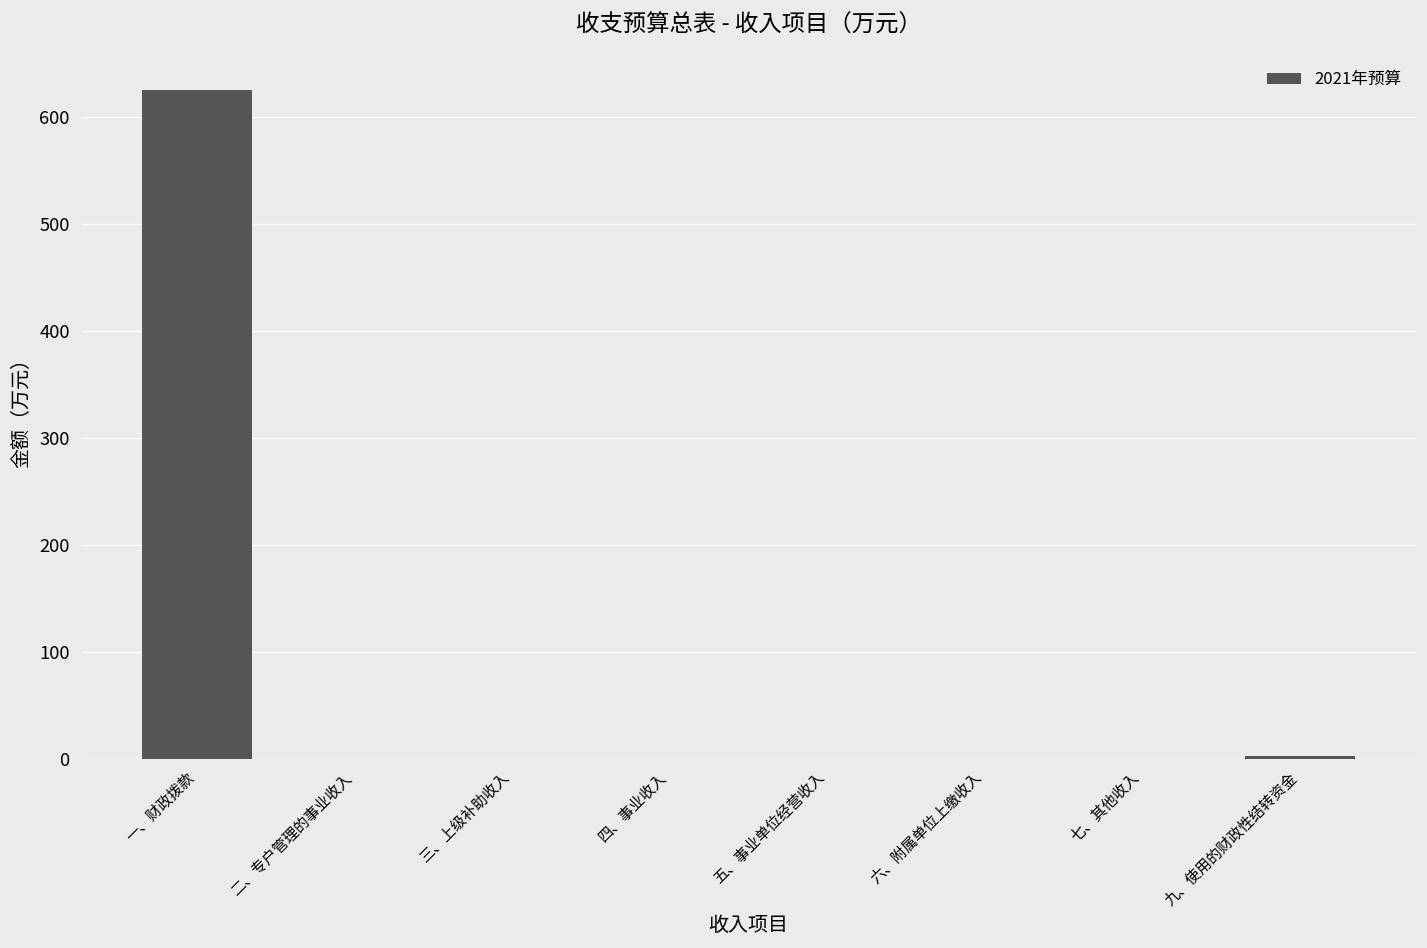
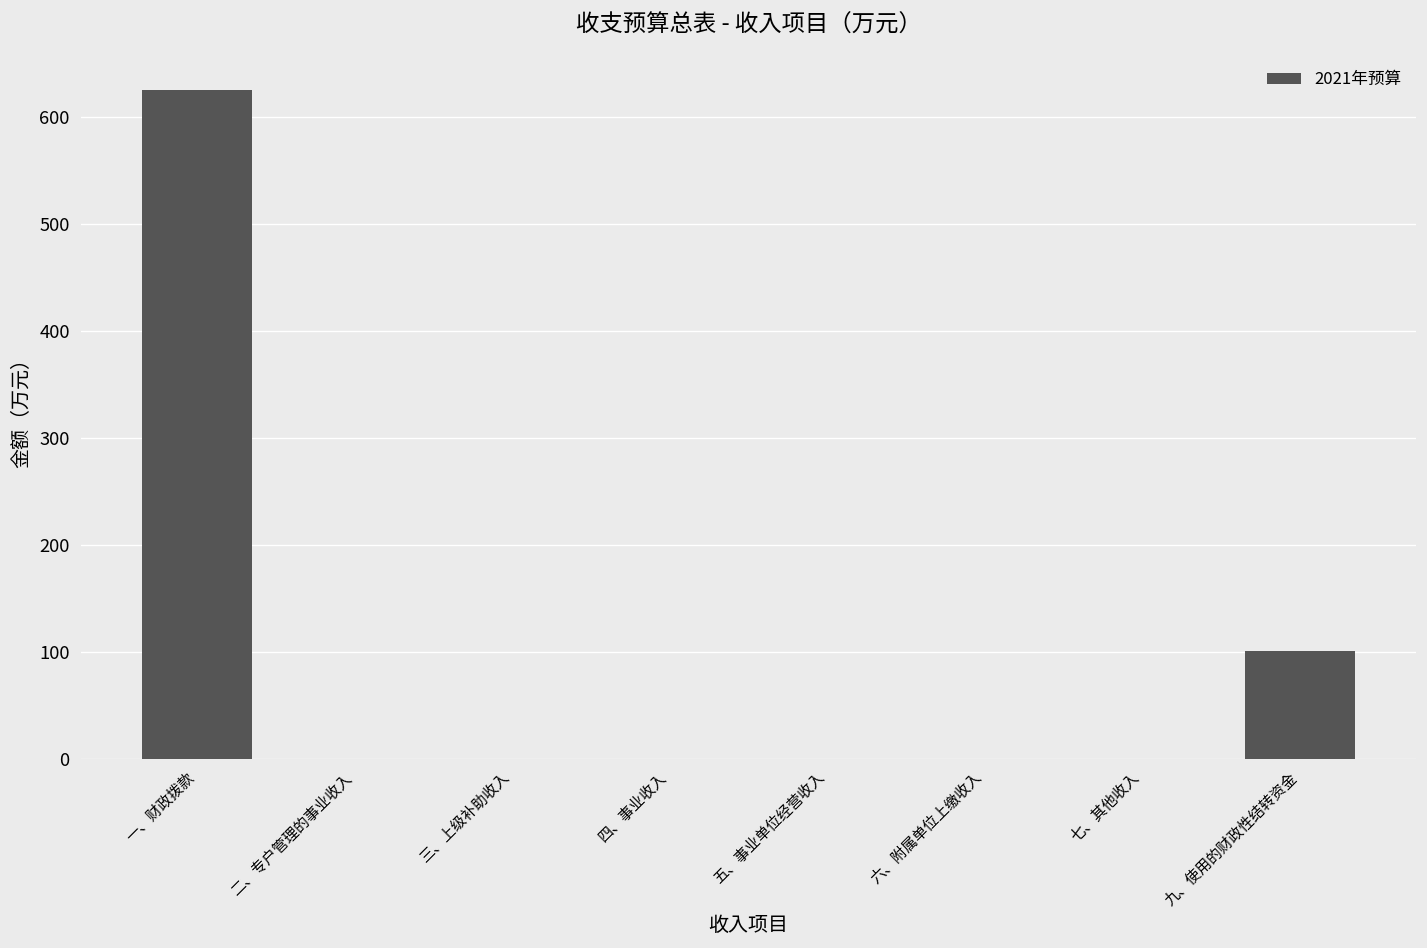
  {
    "一、财政拨款": 630,
    "二、专户管理的事业收入": 0,
    "三、上级补助收入": 0,
    "四、事业收入": 0,
    "五、事业单位经营收入": 0,
    "六、附属单位上缴收入": 0,
    "七、其他收入": 0,
-   "九、使用的财政性结转资金": 0
+   "九、使用的财政性结转资金": 100
  }
